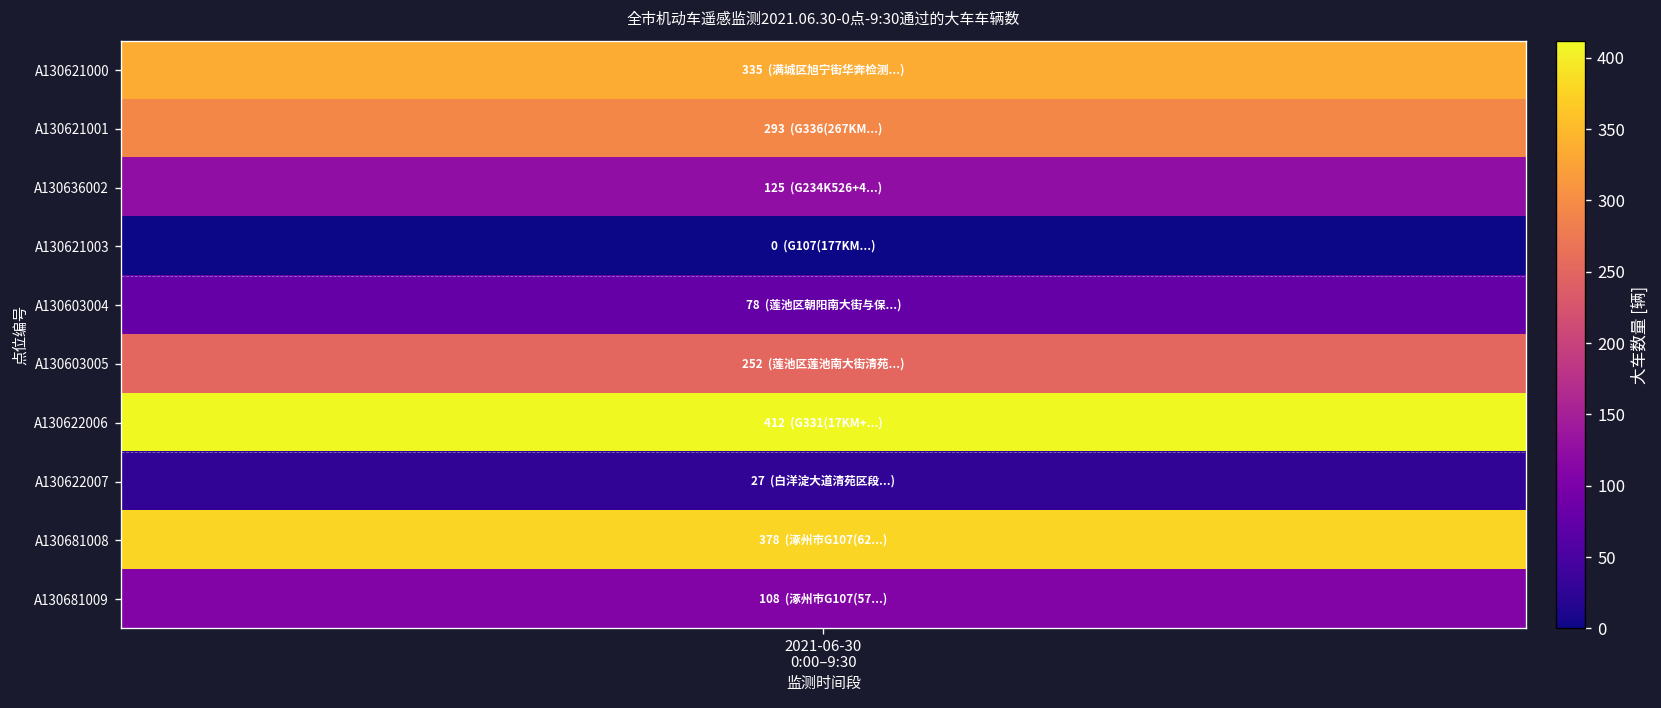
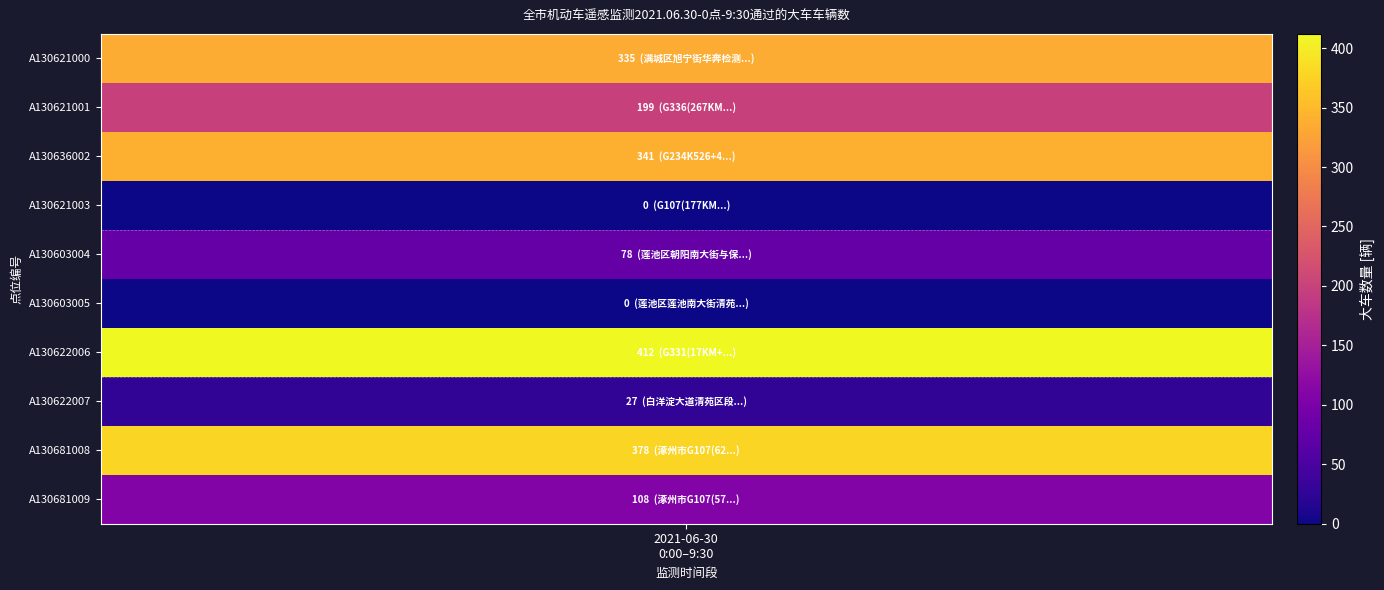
  {
    "A130621000": {
      "2021-06-30 0:00–9:30": 335
    },
    "A130621001": {
-     "2021-06-30 0:00–9:30": 293
+     "2021-06-30 0:00–9:30": 199
    },
    "A130636002": {
-     "2021-06-30 0:00–9:30": 125
+     "2021-06-30 0:00–9:30": 341
    },
    "A130603004": {
      "2021-06-30 0:00–9:30": 78
    },
    "A130603005": {
-     "2021-06-30 0:00–9:30": 252
+     "2021-06-30 0:00–9:30": 0
    },
    "A130622007": {
      "2021-06-30 0:00–9:30": 27
    }
  }
